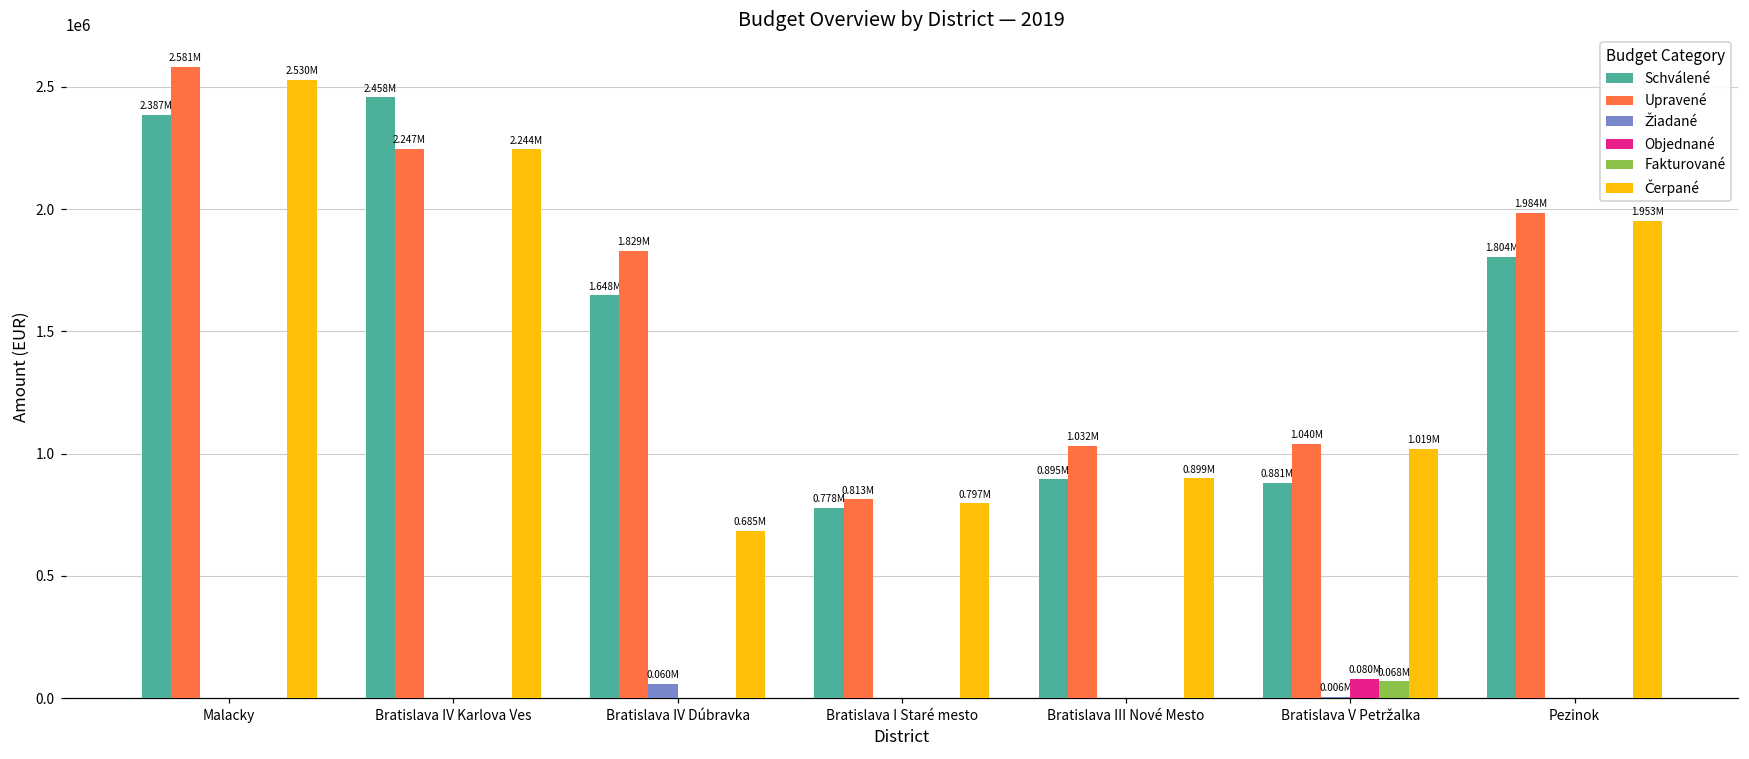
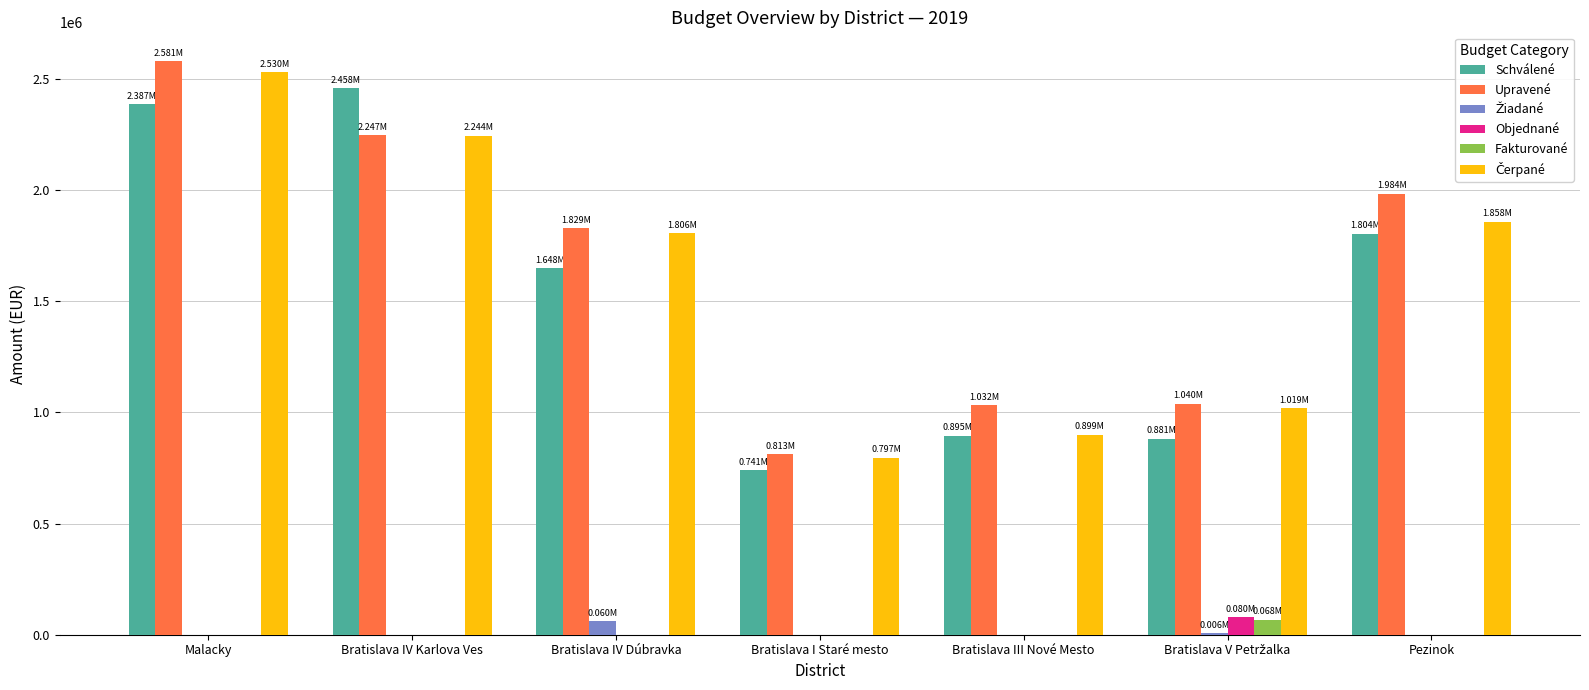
  {
    "Schválené": {
      "Malacky": "2.387M",
      "Bratislava IV Karlova Ves": "2.458M",
      "Bratislava IV Dúbravka": "1.648M",
-     "Bratislava I Staré mesto": "0.778M",
+     "Bratislava I Staré mesto": "0.741M",
      "Bratislava III Nové Mesto": "0.895M",
      "Bratislava V Petržalka": "0.881M",
      "Pezinok": "1.804M"
    },
    "Upravené": {
      "Malacky": "2.581M",
      "Bratislava IV Karlova Ves": "2.247M",
      "Bratislava IV Dúbravka": "1.829M",
      "Bratislava I Staré mesto": "0.813M",
      "Bratislava III Nové Mesto": "1.032M",
      "Bratislava V Petržalka": "1.040M",
      "Pezinok": "1.984M"
    },
    "Žiadané": {
      "Bratislava IV Dúbravka": "0.060M",
      "Bratislava V Petržalka": "0.006M"
    },
    "Objednané": {
      "Bratislava V Petržalka": "0.080M"
    },
    "Fakturované": {
      "Bratislava V Petržalka": "0.068M"
    },
    "Čerpané": {
      "Malacky": "2.530M",
      "Bratislava IV Karlova Ves": "2.244M",
-     "Bratislava IV Dúbravka": "0.685M",
+     "Bratislava IV Dúbravka": "1.806M",
      "Bratislava I Staré mesto": "0.797M",
      "Bratislava III Nové Mesto": "0.899M",
      "Bratislava V Petržalka": "1.019M",
-     "Pezinok": "1.953M"
+     "Pezinok": "1.858M"
    }
  }
